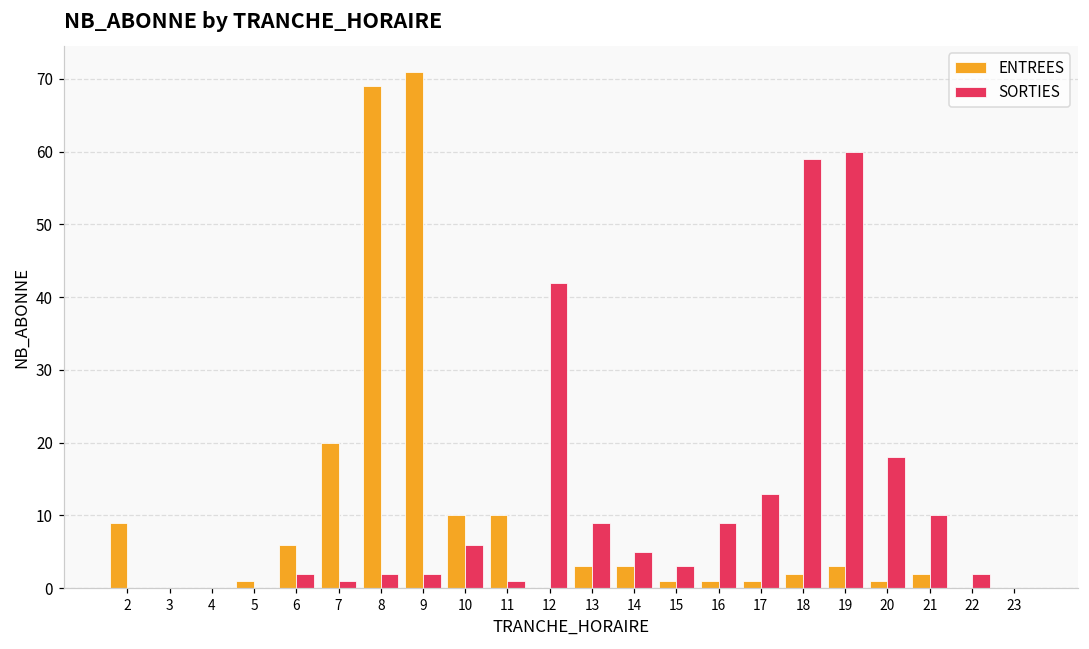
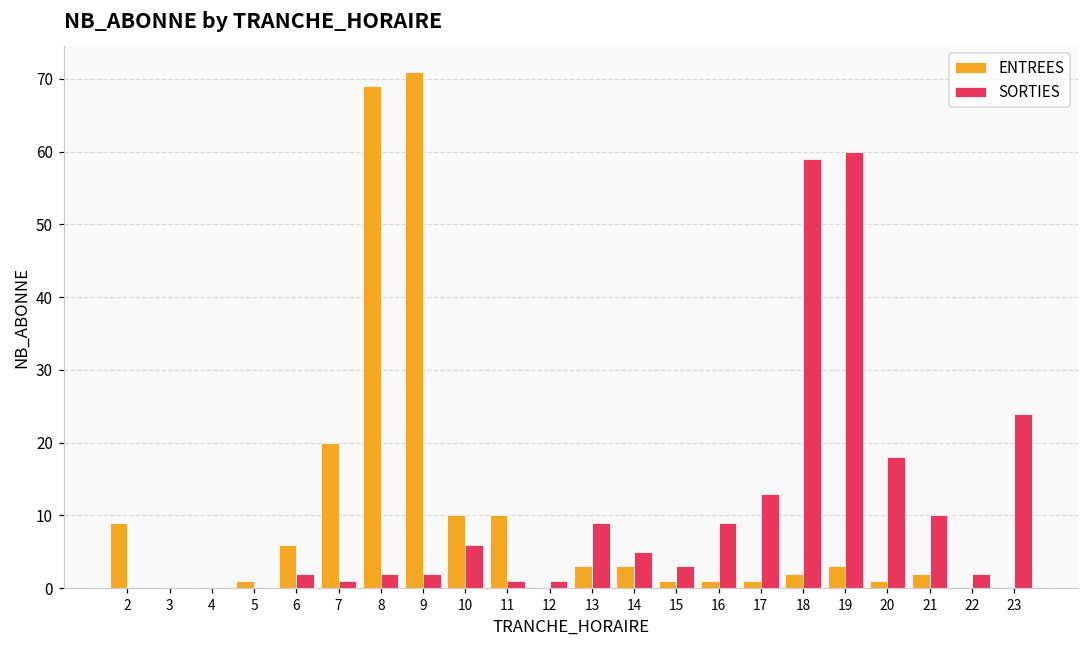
  {
    "ENTREES": {
      "2": 9,
      "3": 0,
      "4": 0,
      "5": 1,
      "6": 6,
      "7": 20,
      "8": 69,
      "9": 71,
      "10": 10,
      "11": 10,
      "12": 0,
      "13": 3,
      "14": 3,
      "15": 1,
      "16": 1,
      "17": 1,
      "18": 2,
      "19": 3,
      "20": 1,
      "21": 2,
      "22": 0,
      "23": 0
    },
    "SORTIES": {
      "2": 0,
      "3": 0,
      "4": 0,
      "5": 0,
      "6": 2,
      "7": 1,
      "8": 2,
      "9": 2,
      "10": 6,
      "11": 1,
-     "12": 42,
+     "12": 1,
      "13": 9,
      "14": 5,
      "15": 3,
      "16": 9,
      "17": 13,
      "18": 59,
      "19": 60,
      "20": 18,
      "21": 10,
      "22": 2,
-     "23": 0
+     "23": 24
    }
  }
